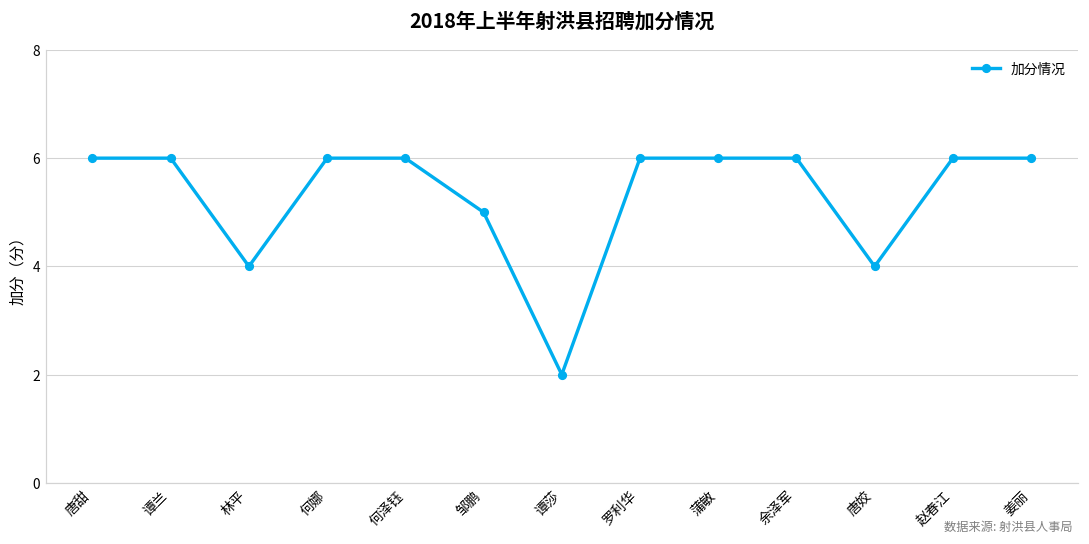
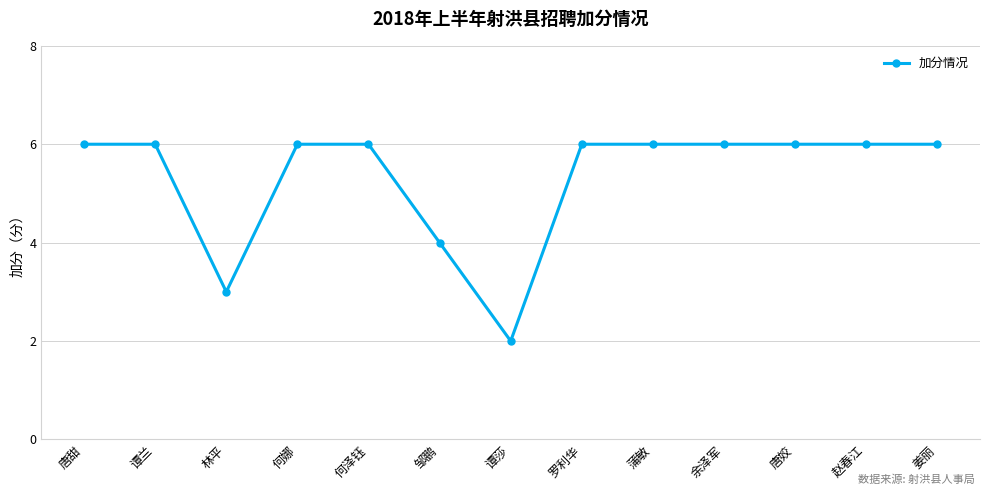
  {
    "唐甜": 6,
    "谭兰": 6,
-   "林平": 4,
+   "林平": 3,
    "何娜": 6,
    "何泽钰": 6,
-   "邹鹏": 5,
+   "邹鹏": 4,
    "谭莎": 2,
    "罗利华": 6,
    "蒲敏": 6,
    "余泽军": 6,
-   "唐姣": 4,
+   "唐姣": 6,
    "赵春江": 6,
    "姜丽": 6
  }
